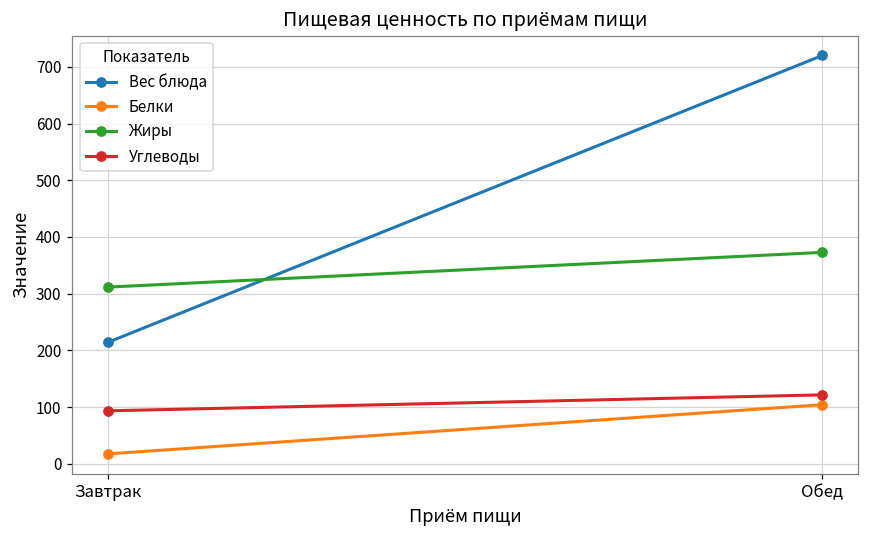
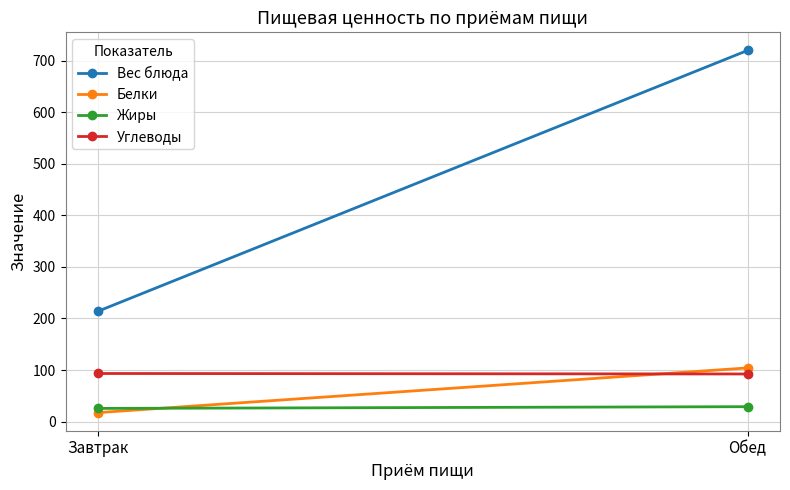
  {
    "Вес блюда": {
      "Завтрак": 210,
      "Обед": 720
    },
    "Белки": {
      "Завтрак": 20,
      "Обед": 100
    },
    "Жиры": {
-     "Завтрак": 310,
-     "Обед": 370
+     "Завтрак": 30,
+     "Обед": 30
    },
    "Углеводы": {
      "Завтрак": 90,
-     "Обед": 120
+     "Обед": 90
    }
  }
